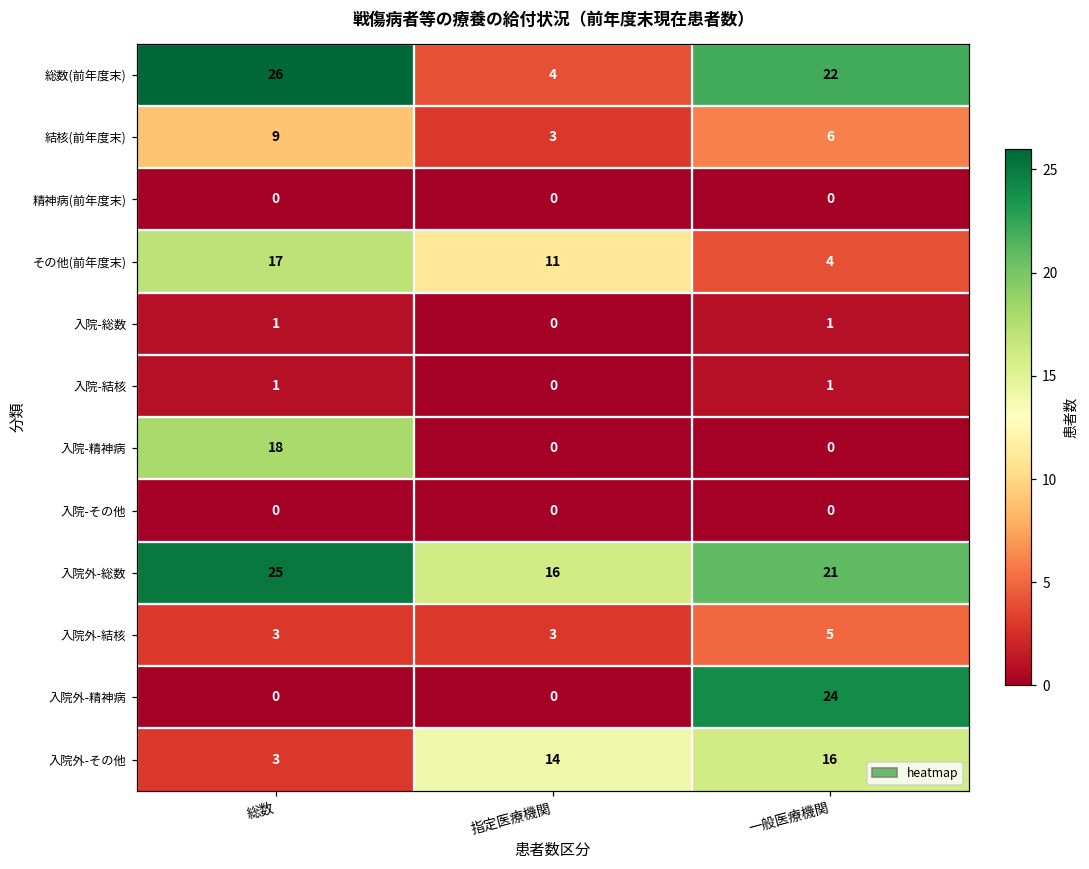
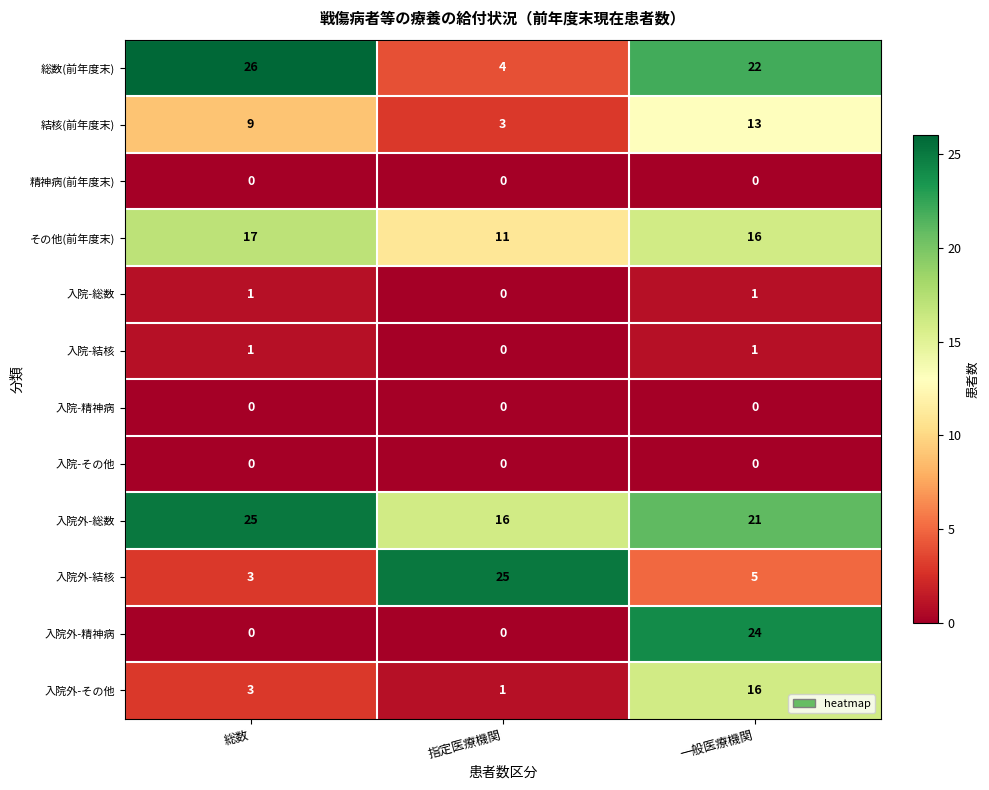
  {
    "総数(前年度末)": {
      "総数": 26,
      "指定医療機関": 4,
      "一般医療機関": 22
    },
    "結核(前年度末)": {
      "総数": 9,
      "指定医療機関": 3,
-     "一般医療機関": 6
+     "一般医療機関": 13
    },
    "精神病(前年度末)": {
      "総数": 0,
      "指定医療機関": 0,
      "一般医療機関": 0
    },
    "その他(前年度末)": {
      "総数": 17,
      "指定医療機関": 11,
-     "一般医療機関": 4
+     "一般医療機関": 16
    },
    "入院-総数": {
      "総数": 1,
      "指定医療機関": 0,
      "一般医療機関": 1
    },
    "入院-結核": {
      "総数": 1,
      "指定医療機関": 0,
      "一般医療機関": 1
    },
    "入院-精神病": {
-     "総数": 18,
+     "総数": 0,
      "指定医療機関": 0,
      "一般医療機関": 0
    },
    "入院-その他": {
      "総数": 0,
      "指定医療機関": 0,
      "一般医療機関": 0
    },
    "入院外-総数": {
      "総数": 25,
      "指定医療機関": 16,
      "一般医療機関": 21
    },
    "入院外-結核": {
      "総数": 3,
-     "指定医療機関": 3,
+     "指定医療機関": 25,
      "一般医療機関": 5
    },
    "入院外-精神病": {
      "総数": 0,
      "指定医療機関": 0,
      "一般医療機関": 24
    },
    "入院外-その他": {
      "総数": 3,
-     "指定医療機関": 14,
+     "指定医療機関": 1,
      "一般医療機関": 16
    }
  }
